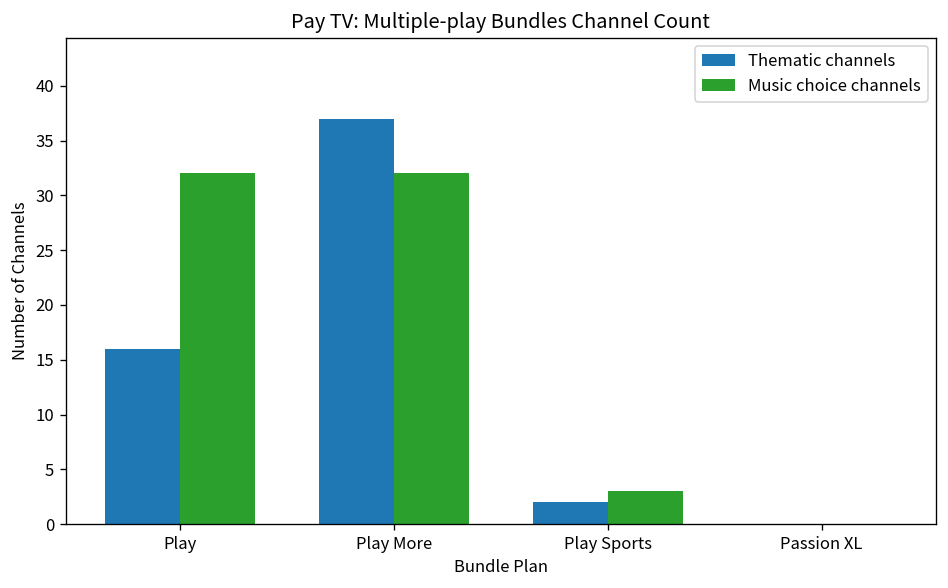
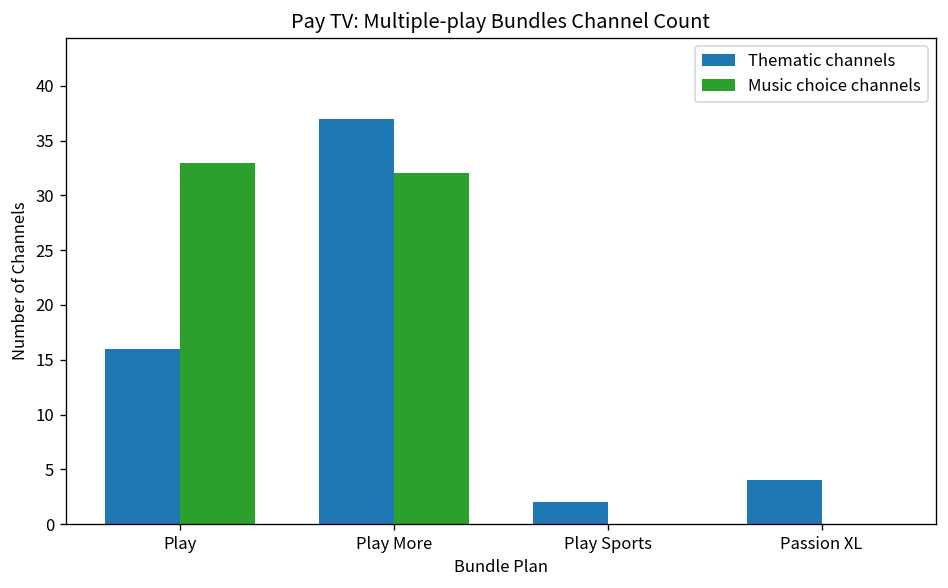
  {
    "Thematic channels": {
      "Play": 16,
      "Play More": 37,
      "Play Sports": 2,
-     "Passion XL": 0
+     "Passion XL": 4
    },
    "Music choice channels": {
-     "Play": 32,
+     "Play": 33,
      "Play More": 32,
-     "Play Sports": 3,
+     "Play Sports": 0,
      "Passion XL": 0
    }
  }
